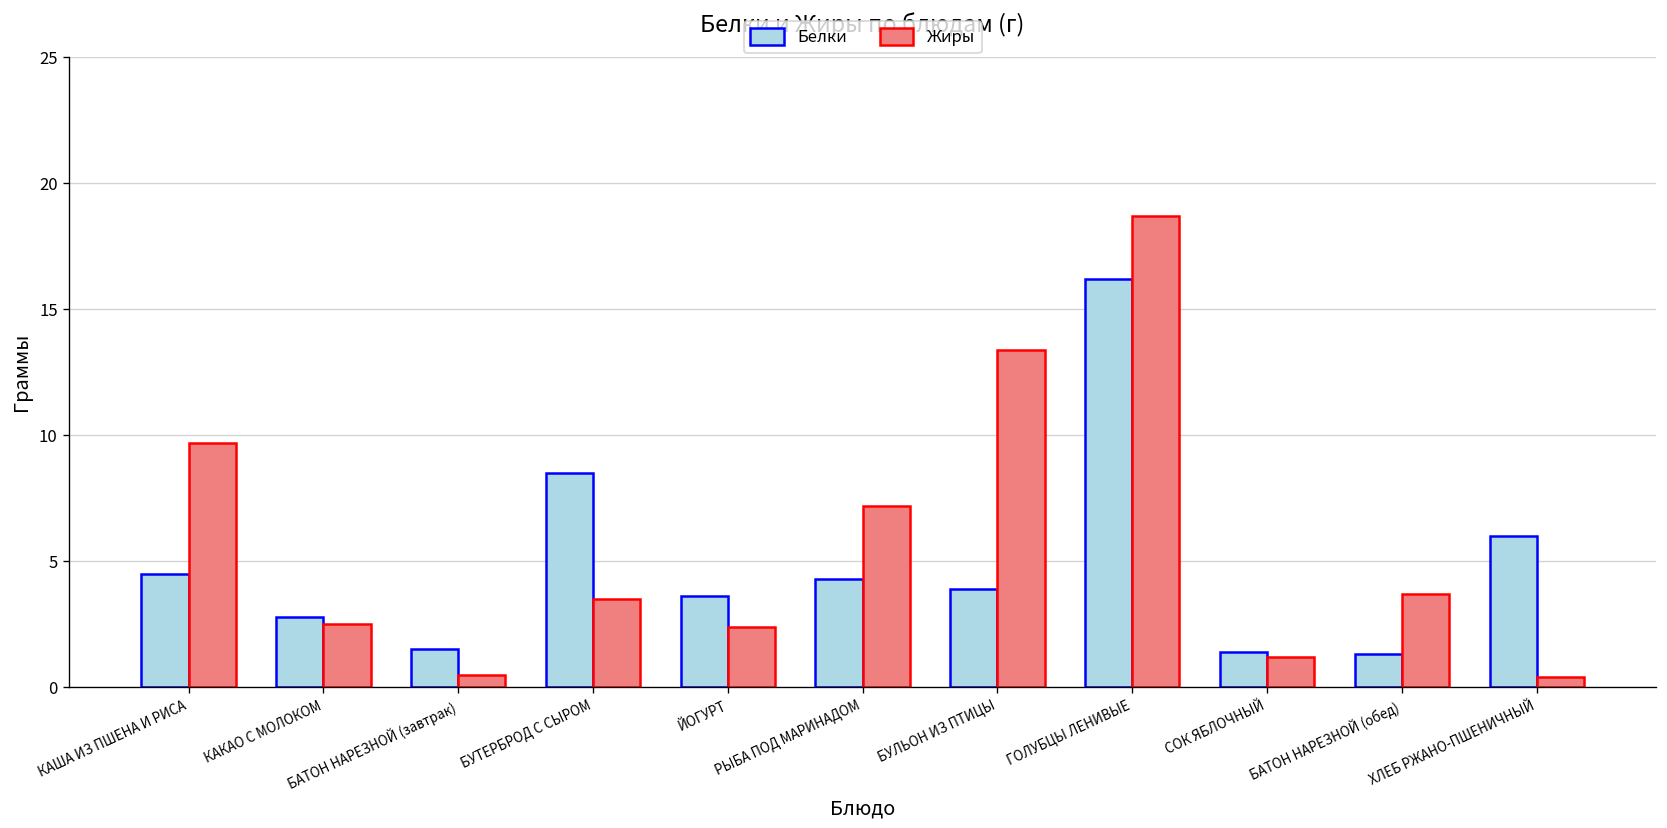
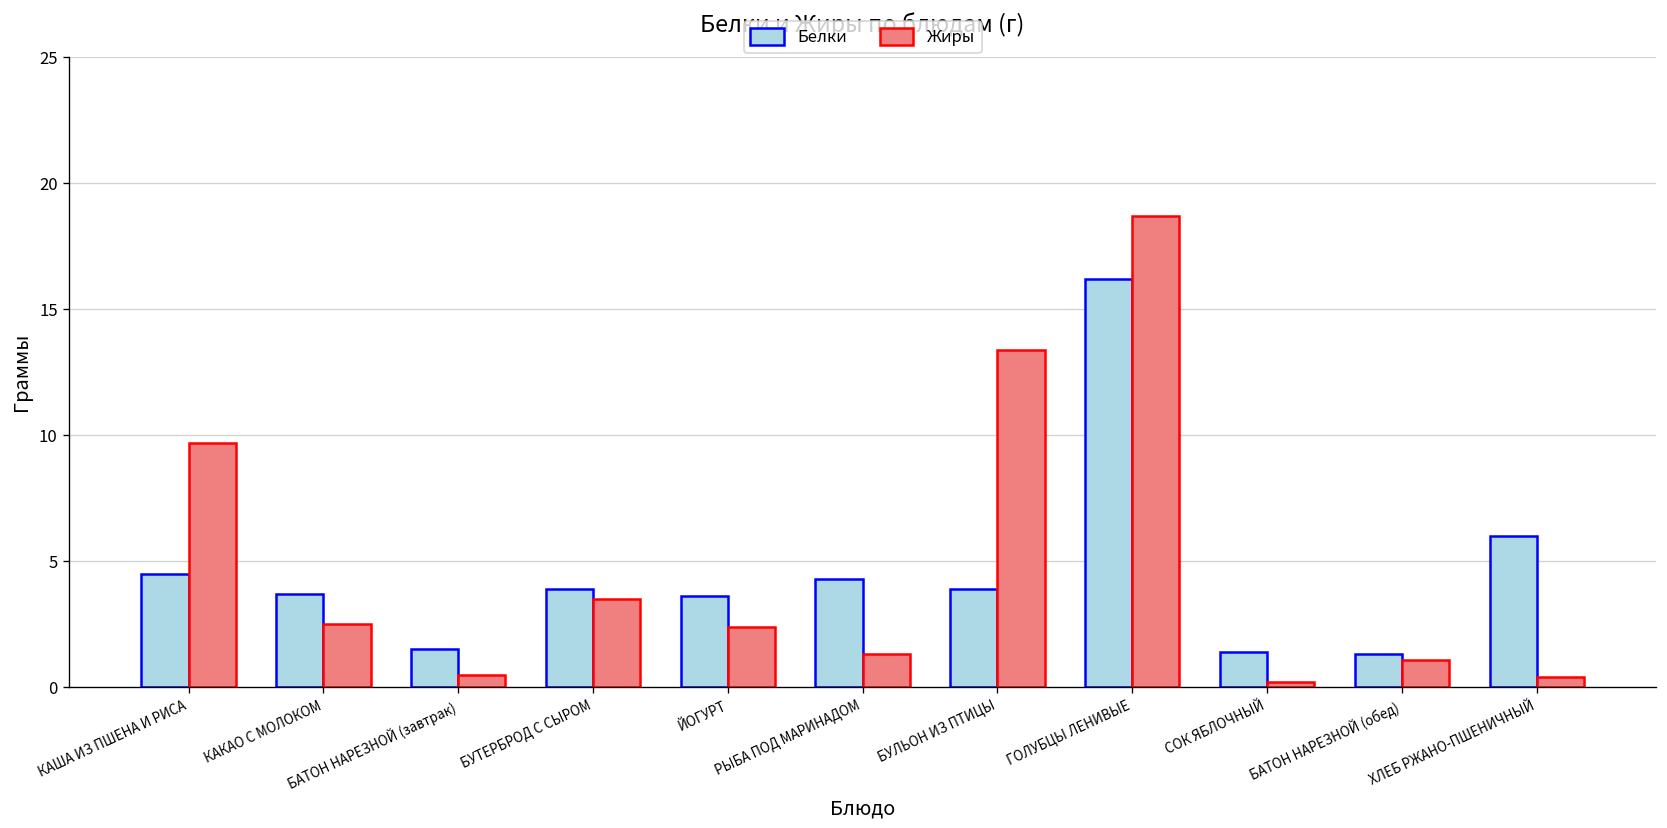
  {
    "Белки": {
      "КАША ИЗ ПШЕНА И РИСА": 4.5,
-     "КАКАО С МОЛОКОМ": 2.8,
+     "КАКАО С МОЛОКОМ": 3.7,
      "БАТОН НАРЕЗНОЙ (завтрак)": 1.5,
-     "БУТЕРБРОД С СЫРОМ": 8.5,
+     "БУТЕРБРОД С СЫРОМ": 3.9,
      "ЙОГУРТ": 3.6,
      "РЫБА ПОД МАРИНАДОМ": 4.3,
      "БУЛЬОН ИЗ ПТИЦЫ": 3.9,
      "ГОЛУБЦЫ ЛЕНИВЫЕ": 16.2,
      "СОК ЯБЛОЧНЫЙ": 1.4,
      "БАТОН НАРЕЗНОЙ (обед)": 1.3,
      "ХЛЕБ РЖАНО-ПШЕНИЧНЫЙ": 6.0
    },
    "Жиры": {
      "КАША ИЗ ПШЕНА И РИСА": 9.7,
      "КАКАО С МОЛОКОМ": 2.5,
      "БАТОН НАРЕЗНОЙ (завтрак)": 0.5,
      "БУТЕРБРОД С СЫРОМ": 3.5,
      "ЙОГУРТ": 2.4,
-     "РЫБА ПОД МАРИНАДОМ": 7.2,
+     "РЫБА ПОД МАРИНАДОМ": 1.3,
      "БУЛЬОН ИЗ ПТИЦЫ": 13.4,
      "ГОЛУБЦЫ ЛЕНИВЫЕ": 18.7,
-     "СОК ЯБЛОЧНЫЙ": 1.2,
-     "БАТОН НАРЕЗНОЙ (обед)": 3.7,
+     "СОК ЯБЛОЧНЫЙ": 0.2,
+     "БАТОН НАРЕЗНОЙ (обед)": 1.1,
      "ХЛЕБ РЖАНО-ПШЕНИЧНЫЙ": 0.4
    }
  }
